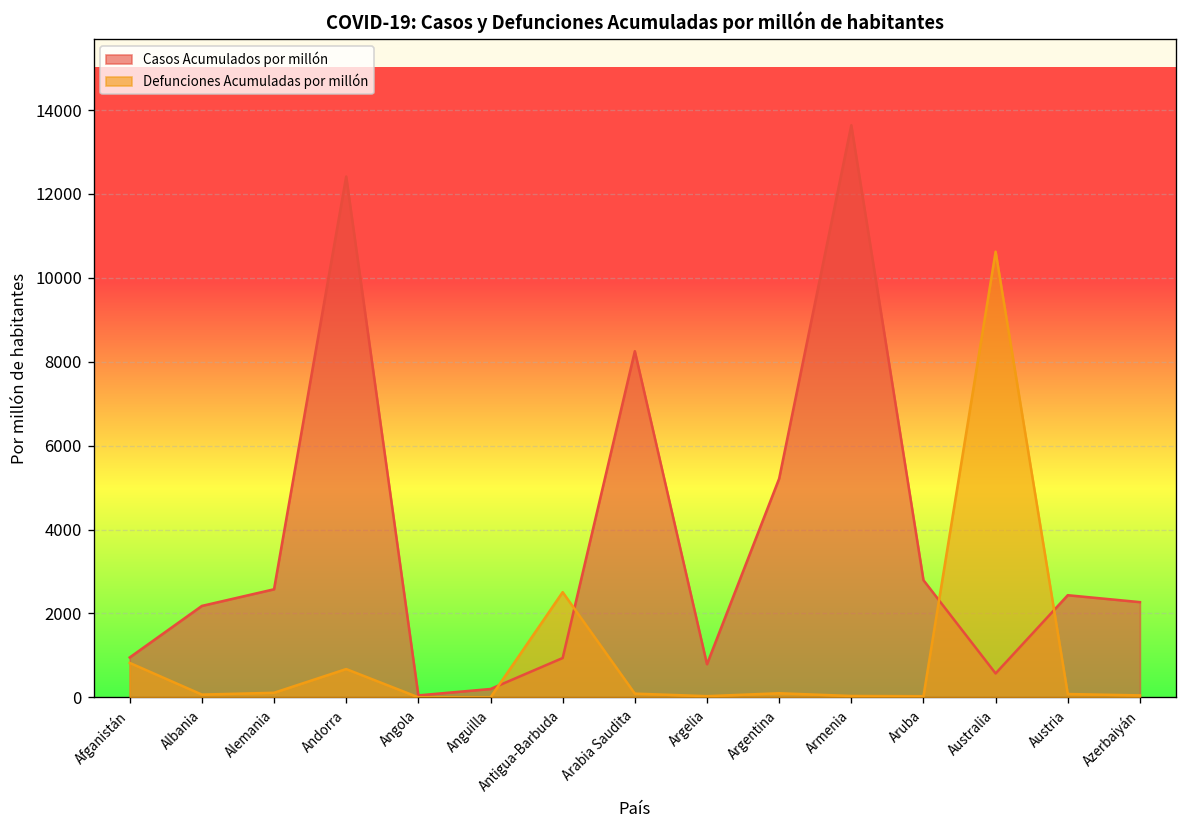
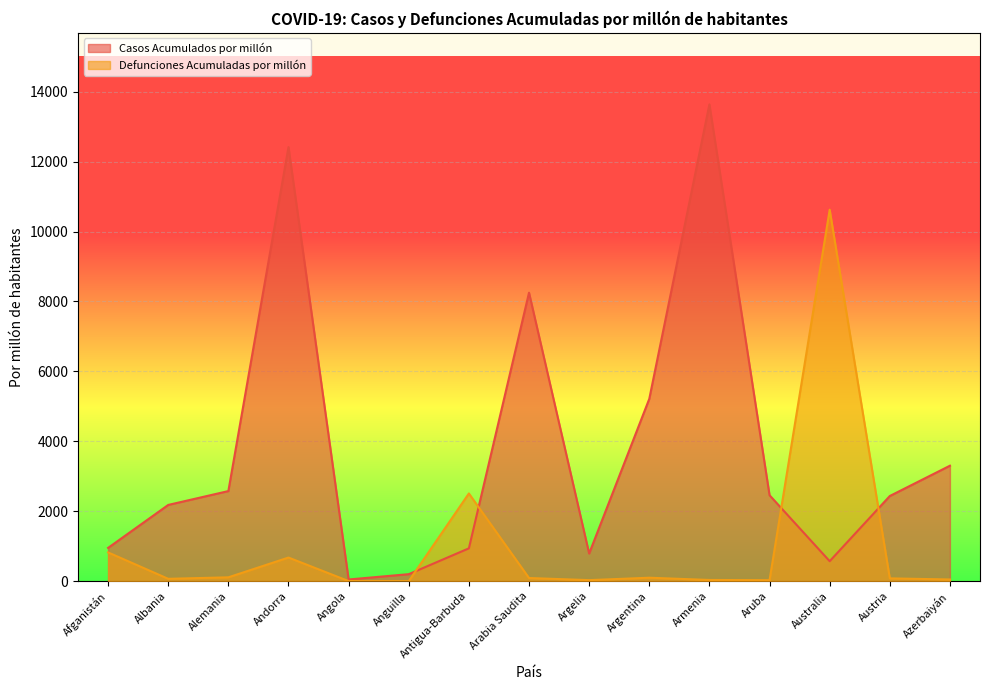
  {
    "Casos Acumulados por millón": {
      "Afganistán": 1000,
      "Albania": 2200,
      "Alemania": 2600,
      "Andorra": 12400,
      "Anguilla": 200,
      "Antigua-Barbuda": 900,
      "Arabia Saudita": 8300,
      "Argelia": 800,
      "Argentina": 5200,
      "Armenia": 13600,
-     "Aruba": 2800,
+     "Aruba": 2500,
      "Australia": 600,
      "Austria": 2400,
-     "Azerbaiyán": 2300
+     "Azerbaiyán": 3300
    },
    "Defunciones Acumuladas por millón": {
      "Afganistán": 800,
      "Albania": 100,
      "Alemania": 100,
      "Andorra": 700,
      "Anguilla": 0,
      "Antigua-Barbuda": 2500,
      "Arabia Saudita": 100,
      "Argelia": 0,
      "Argentina": 100,
      "Armenia": 0,
      "Aruba": 0,
      "Australia": 10600,
      "Austria": 100,
      "Azerbaiyán": 0
    }
  }
